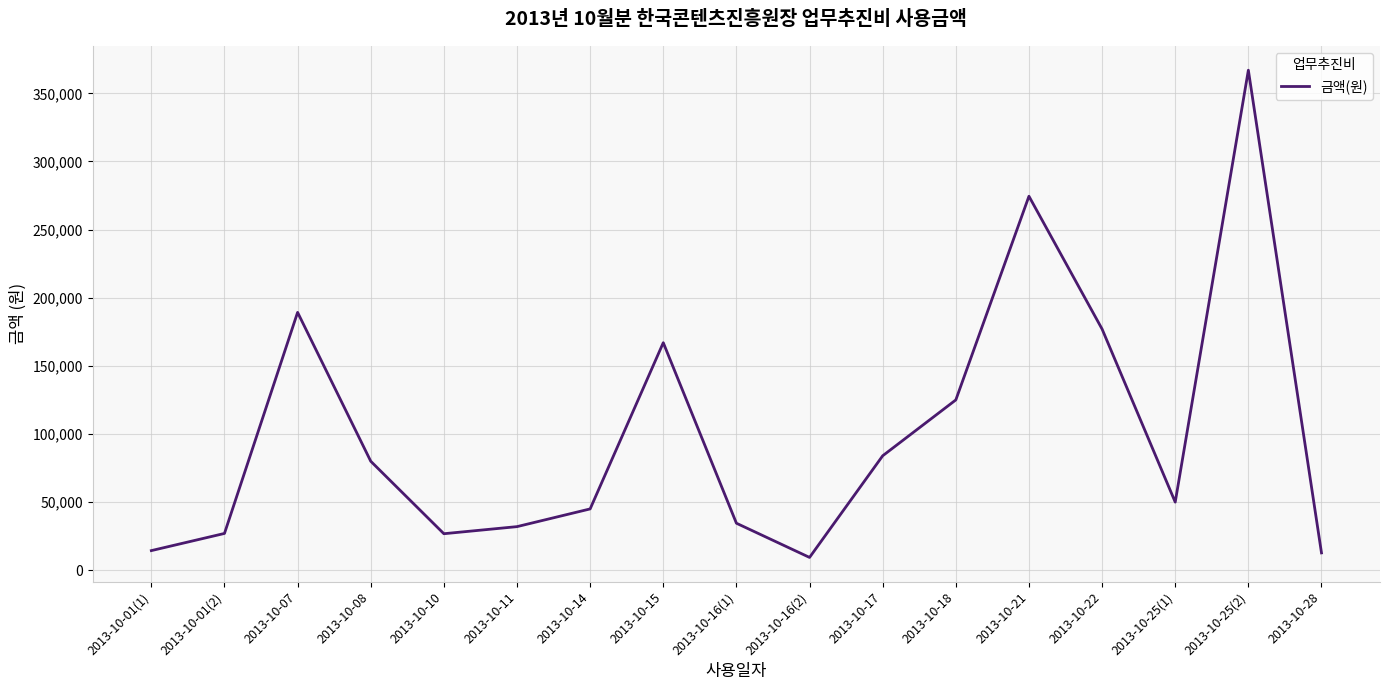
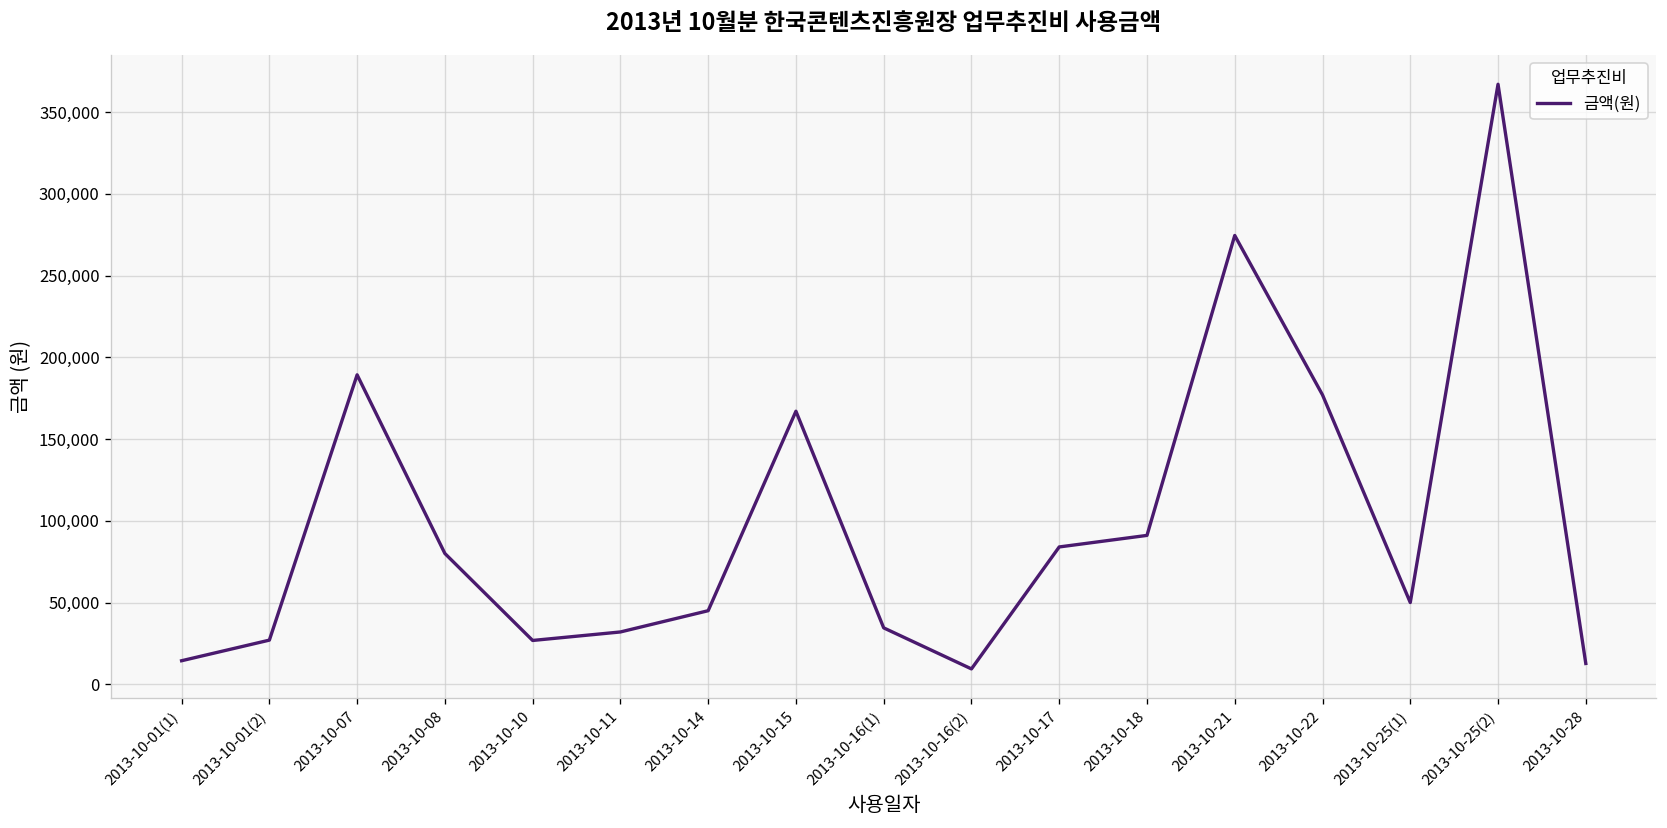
  {
    "2013-10-01(1)": "14,000",
    "2013-10-01(2)": "27,000",
    "2013-10-07": "189,000",
    "2013-10-08": "80,000",
    "2013-10-10": "27,000",
    "2013-10-11": "32,000",
    "2013-10-14": "45,000",
    "2013-10-15": "167,000",
    "2013-10-16(1)": "35,000",
    "2013-10-16(2)": "9,000",
    "2013-10-17": "84,000",
-   "2013-10-18": "125,000",
+   "2013-10-18": "91,000",
    "2013-10-21": "275,000",
    "2013-10-22": "177,000",
    "2013-10-25(1)": "50,000",
    "2013-10-25(2)": "367,000",
    "2013-10-28": "13,000"
  }
